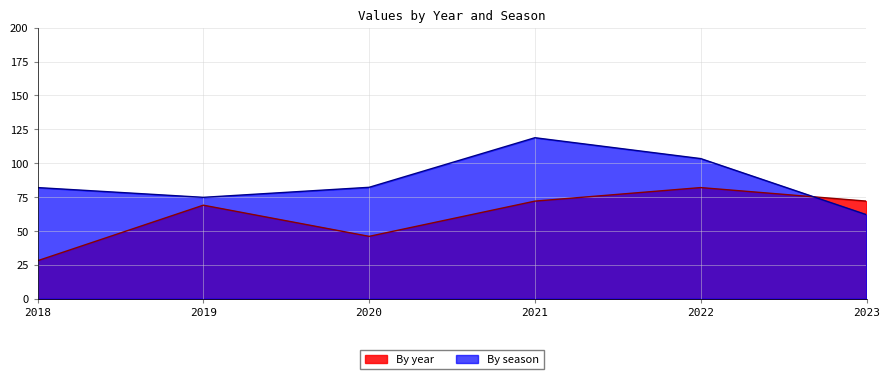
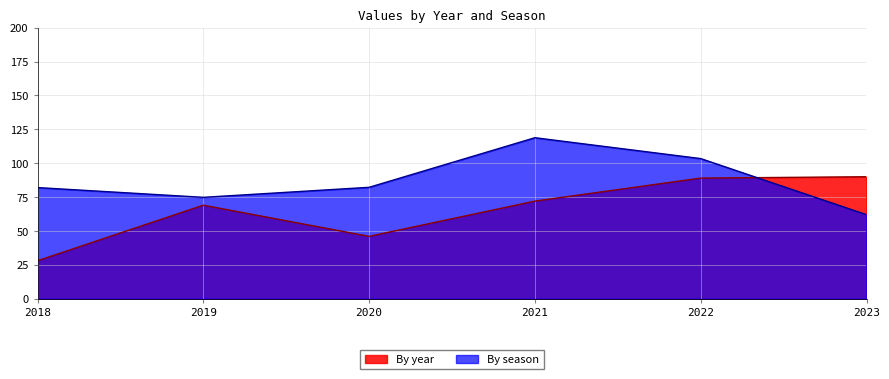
  {
    "By year": {
      "2018": 28,
      "2019": 69,
      "2020": 46,
      "2021": 72,
-     "2022": 82,
-     "2023": 72
+     "2022": 89,
+     "2023": 90
    },
    "By season": {
      "2018": 82,
      "2019": 75,
      "2020": 82,
      "2021": 119,
      "2022": 103,
      "2023": 62
    }
  }
